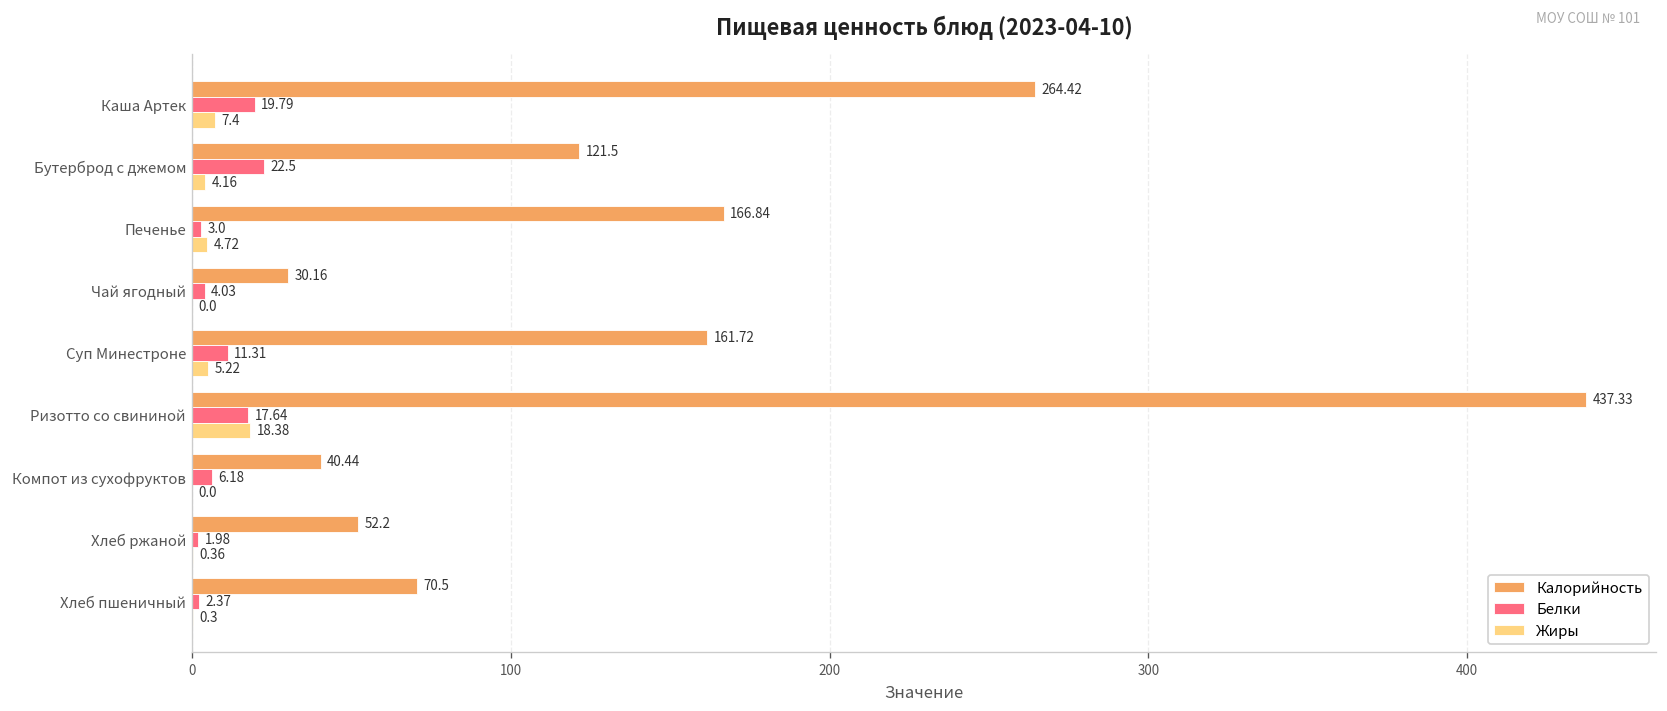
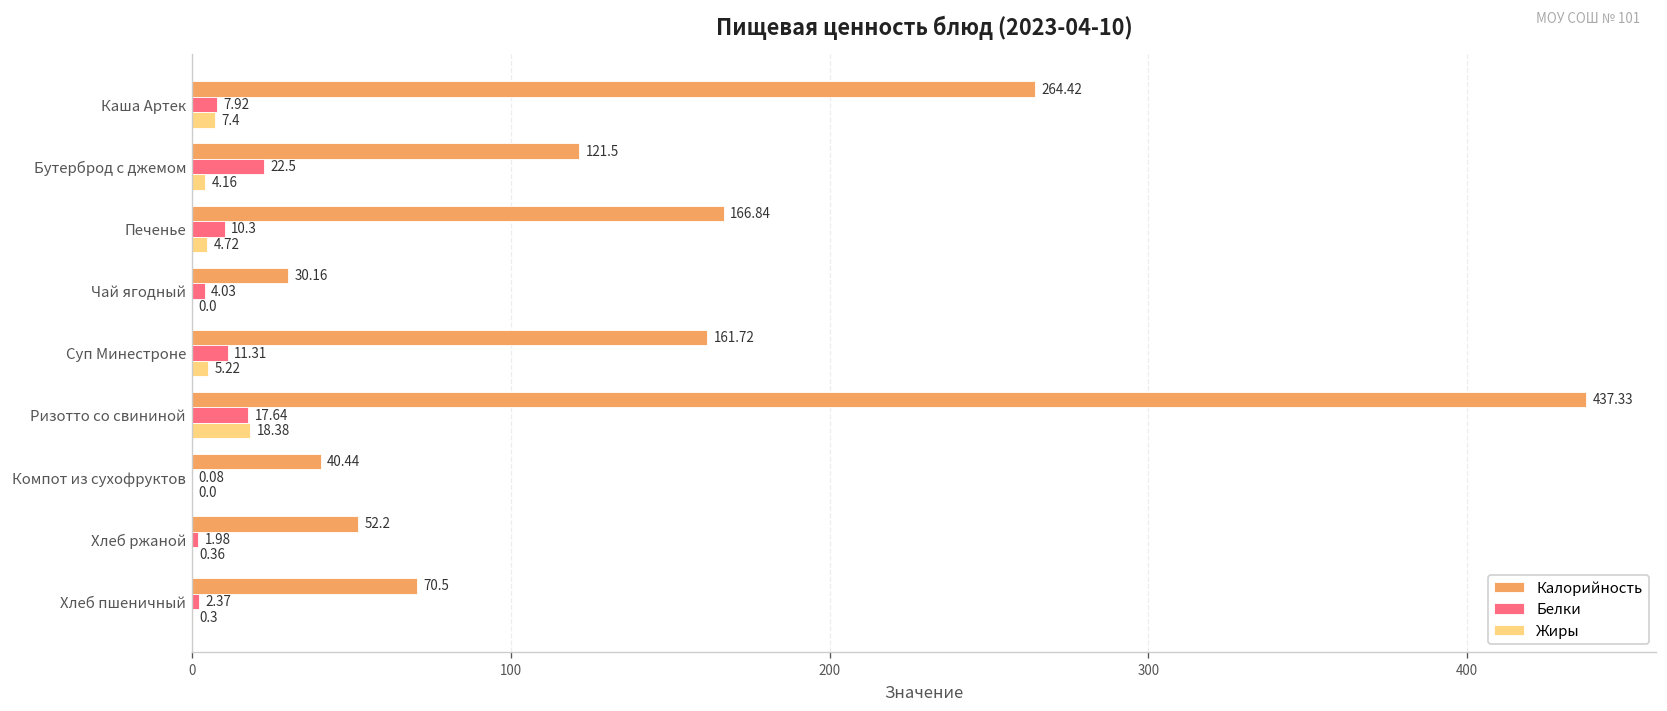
  {
    "Белки": {
-     "Каша Артек": 19.79,
+     "Каша Артек": 7.92,
      "Бутерброд с джемом": 22.5,
-     "Печенье": 3.0,
+     "Печенье": 10.3,
      "Чай ягодный": 4.03,
      "Суп Минестроне": 11.31,
      "Ризотто со свининой": 17.64,
-     "Компот из сухофруктов": 6.18,
+     "Компот из сухофруктов": 0.08,
      "Хлеб ржаной": 1.98,
      "Хлеб пшеничный": 2.37
    }
  }
